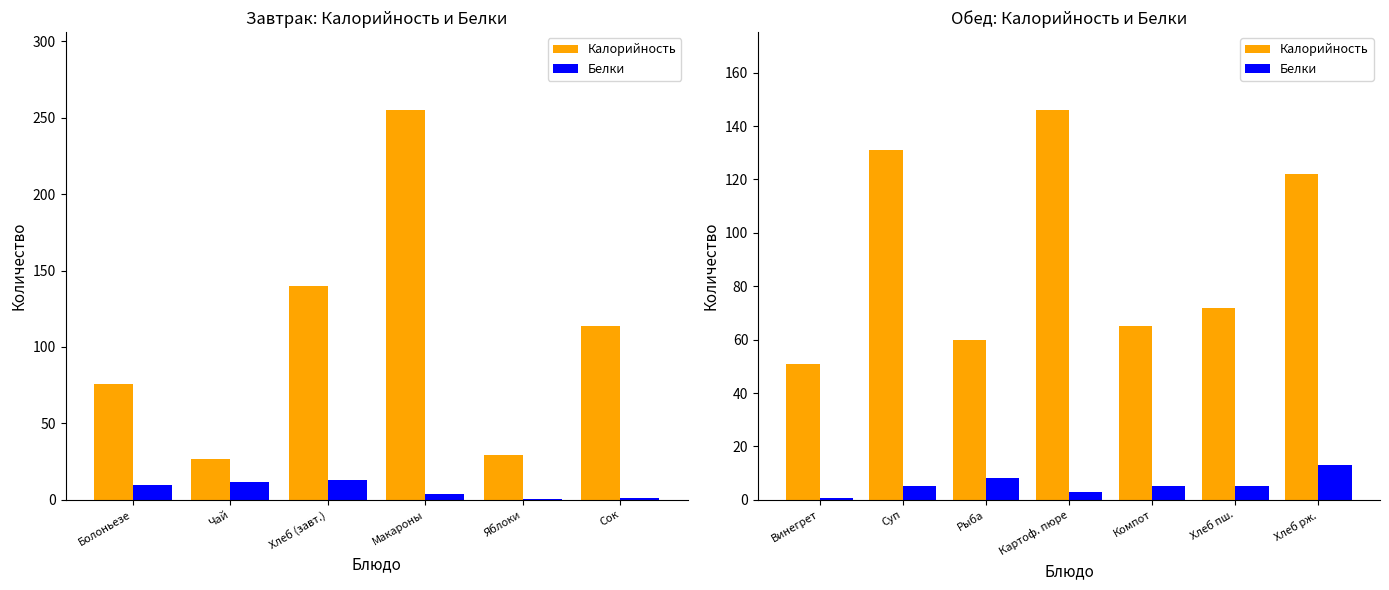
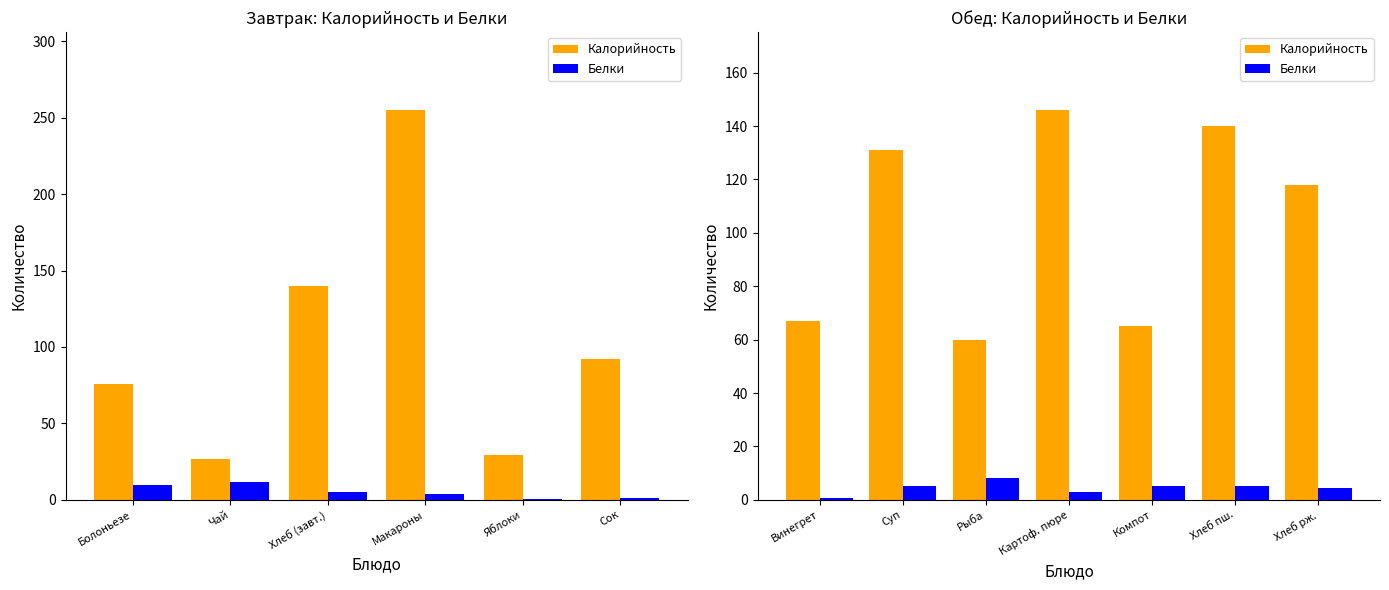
  {
    "Завтрак: Калорийность и Белки": {
      "Калорийность": {
        "Болоньезе": 76,
        "Чай": 27,
        "Хлеб (завт.)": 140,
        "Макароны": 255,
        "Яблоки": 29,
-       "Сок": 114
+       "Сок": 92
      },
      "Белки": {
        "Болоньезе": 10,
        "Чай": 12,
-       "Хлеб (завт.)": 13,
+       "Хлеб (завт.)": 5,
        "Макароны": 4
      }
    },
    "Обед: Калорийность и Белки": {
      "Калорийность": {
-       "Винегрет": 51,
+       "Винегрет": 67,
        "Суп": 131,
        "Рыба": 60,
        "Картоф. пюре": 146,
        "Компот": 65,
-       "Хлеб пш.": 72,
-       "Хлеб рж.": 122
+       "Хлеб пш.": 140,
+       "Хлеб рж.": 118
      },
      "Белки": {
        "Суп": 5,
        "Рыба": 8,
        "Картоф. пюре": 3,
        "Компот": 5,
        "Хлеб пш.": 5,
-       "Хлеб рж.": 13
+       "Хлеб рж.": 4
      }
    }
  }
